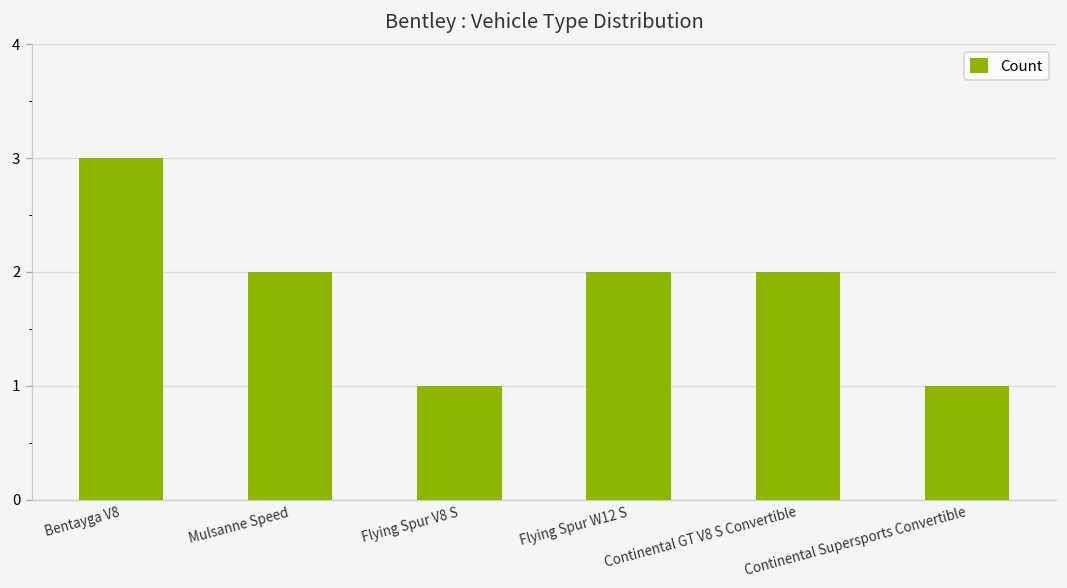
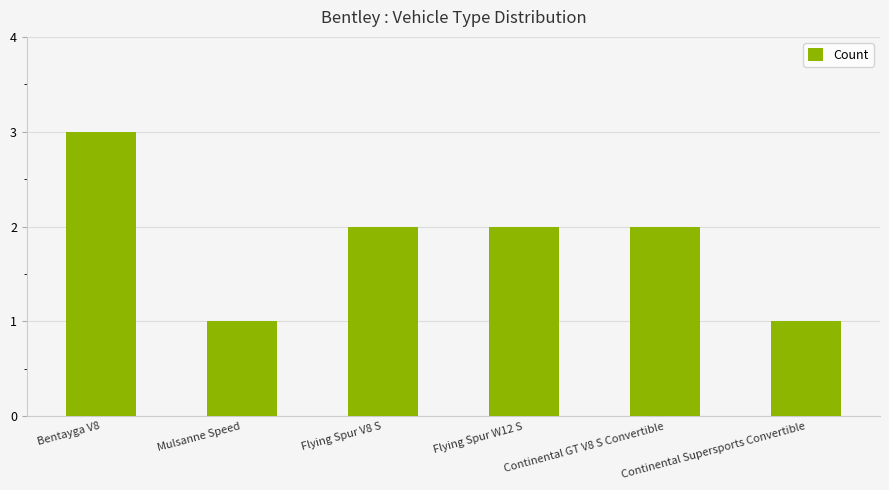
  {
    "Bentayga V8": 3,
-   "Mulsanne Speed": 2,
-   "Flying Spur V8 S": 1,
+   "Mulsanne Speed": 1,
+   "Flying Spur V8 S": 2,
    "Flying Spur W12 S": 2,
    "Continental GT V8 S Convertible": 2,
    "Continental Supersports Convertible": 1
  }
